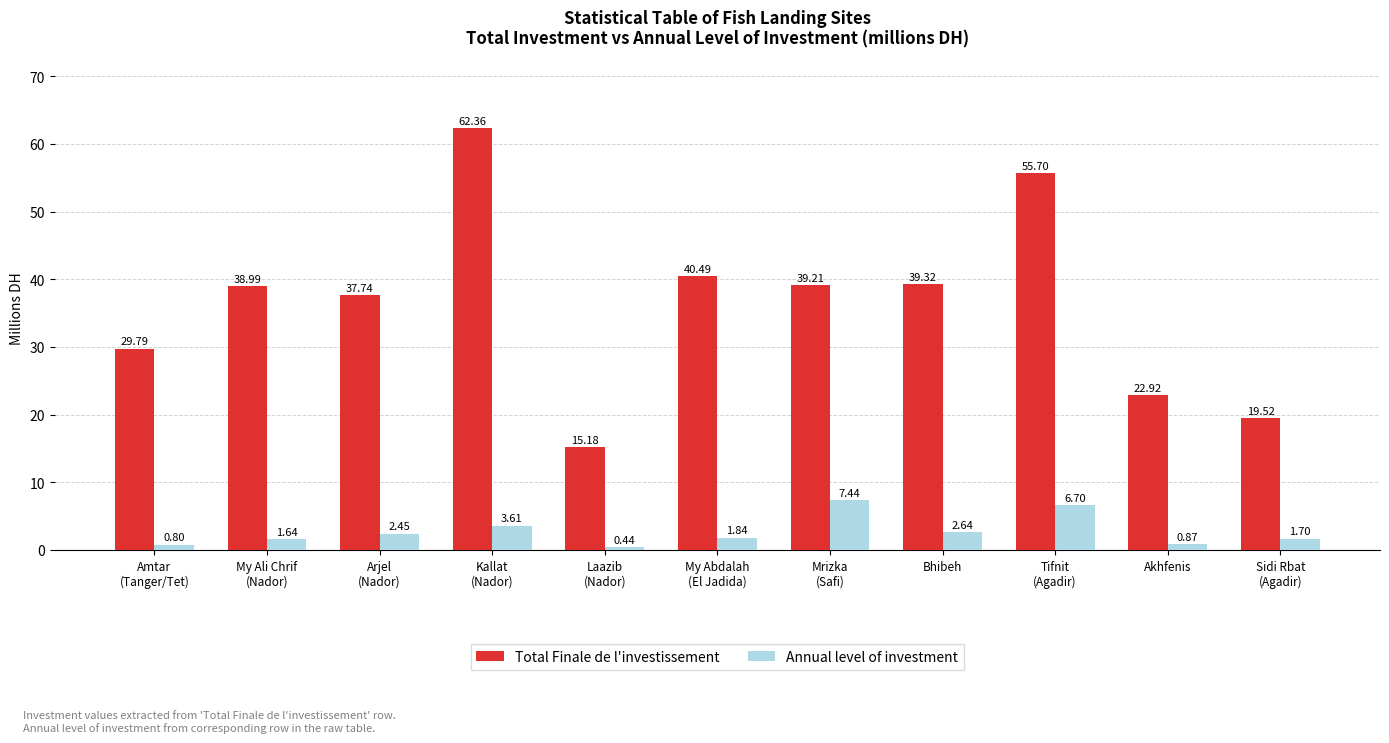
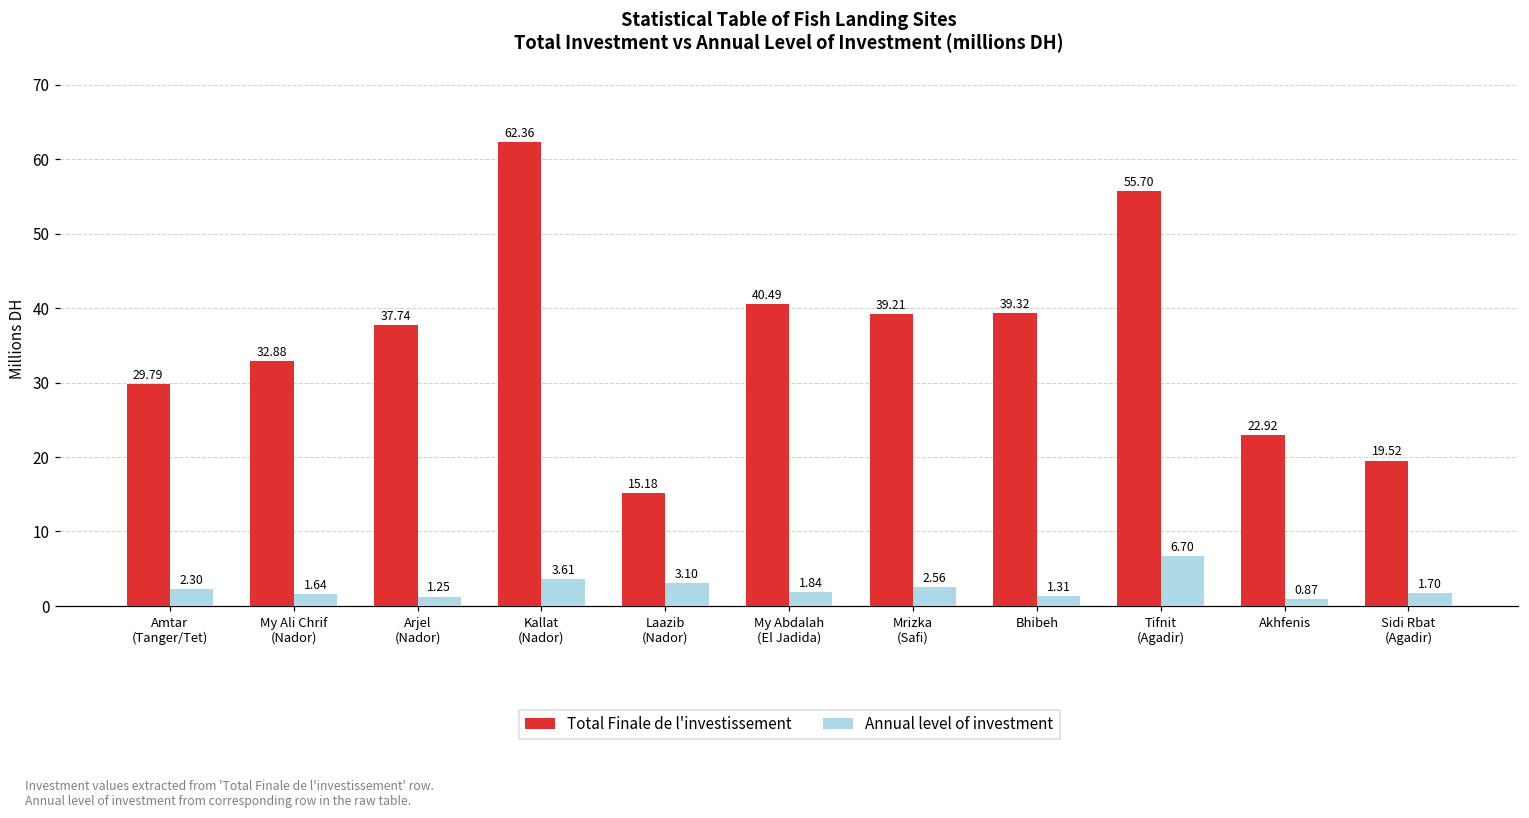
  {
    "Total Finale de l'investissement": {
      "Amtar (Tanger/Tet)": 29.79,
-     "My Ali Chrif (Nador)": 38.99,
+     "My Ali Chrif (Nador)": 32.88,
      "Arjel (Nador)": 37.74,
      "Kallat (Nador)": 62.36,
      "Laazib (Nador)": 15.18,
      "My Abdalah (El Jadida)": 40.49,
      "Mrizka (Safi)": 39.21,
      "Bhibeh": 39.32,
      "Tifnit (Agadir)": 55.70,
      "Akhfenis": 22.92,
      "Sidi Rbat (Agadir)": 19.52
    },
    "Annual level of investment": {
-     "Amtar (Tanger/Tet)": 0.80,
+     "Amtar (Tanger/Tet)": 2.30,
      "My Ali Chrif (Nador)": 1.64,
-     "Arjel (Nador)": 2.45,
+     "Arjel (Nador)": 1.25,
      "Kallat (Nador)": 3.61,
-     "Laazib (Nador)": 0.44,
+     "Laazib (Nador)": 3.10,
      "My Abdalah (El Jadida)": 1.84,
-     "Mrizka (Safi)": 7.44,
-     "Bhibeh": 2.64,
+     "Mrizka (Safi)": 2.56,
+     "Bhibeh": 1.31,
      "Tifnit (Agadir)": 6.70,
      "Akhfenis": 0.87,
      "Sidi Rbat (Agadir)": 1.70
    }
  }
